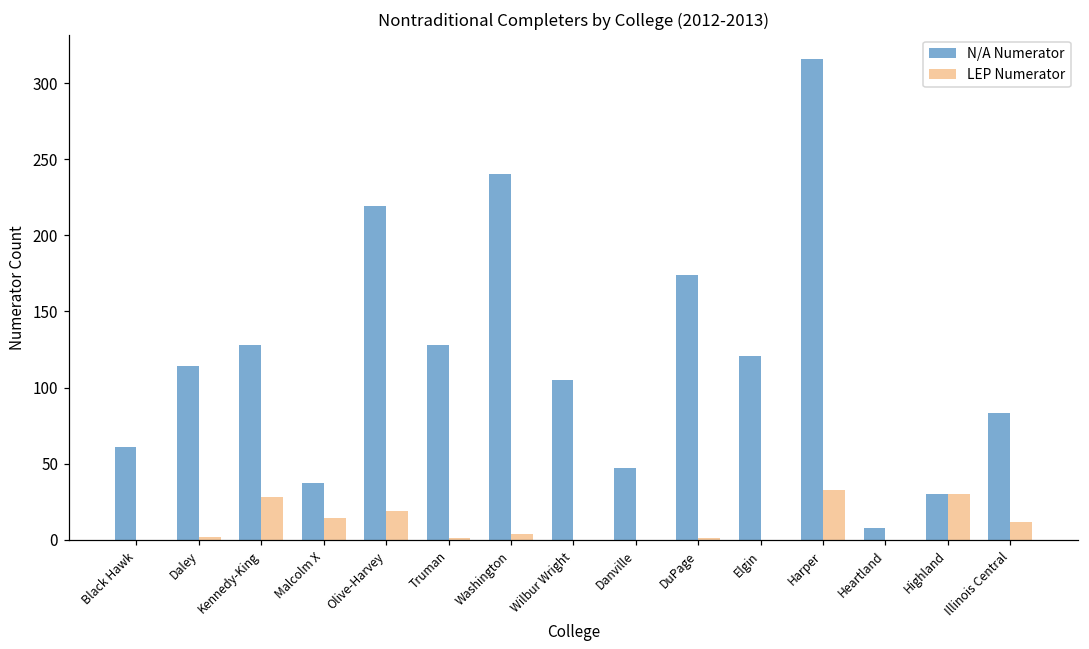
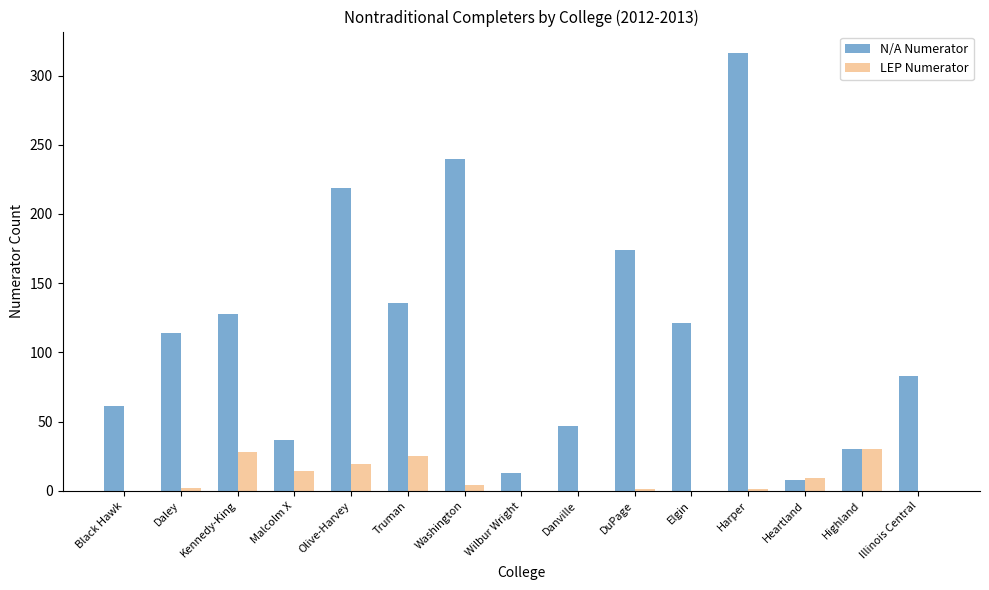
  {
    "N/A Numerator": {
      "Black Hawk": 61,
      "Daley": 114,
      "Kennedy-King": 128,
      "Malcolm X": 37,
      "Olive-Harvey": 219,
-     "Truman": 128,
+     "Truman": 136,
      "Washington": 240,
-     "Wilbur Wright": 105,
+     "Wilbur Wright": 13,
      "Danville": 47,
      "DuPage": 174,
      "Elgin": 121,
      "Harper": 316,
      "Heartland": 8,
      "Highland": 30,
      "Illinois Central": 83
    },
    "LEP Numerator": {
      "Black Hawk": 0,
      "Daley": 2,
      "Kennedy-King": 28,
      "Malcolm X": 14,
      "Olive-Harvey": 19,
-     "Truman": 1,
+     "Truman": 25,
      "Washington": 4,
      "Wilbur Wright": 0,
      "Danville": 0,
      "Elgin": 0,
-     "Harper": 33,
-     "Heartland": 0,
+     "Harper": 1,
+     "Heartland": 9,
      "Highland": 30,
-     "Illinois Central": 12
+     "Illinois Central": 0
    }
  }
